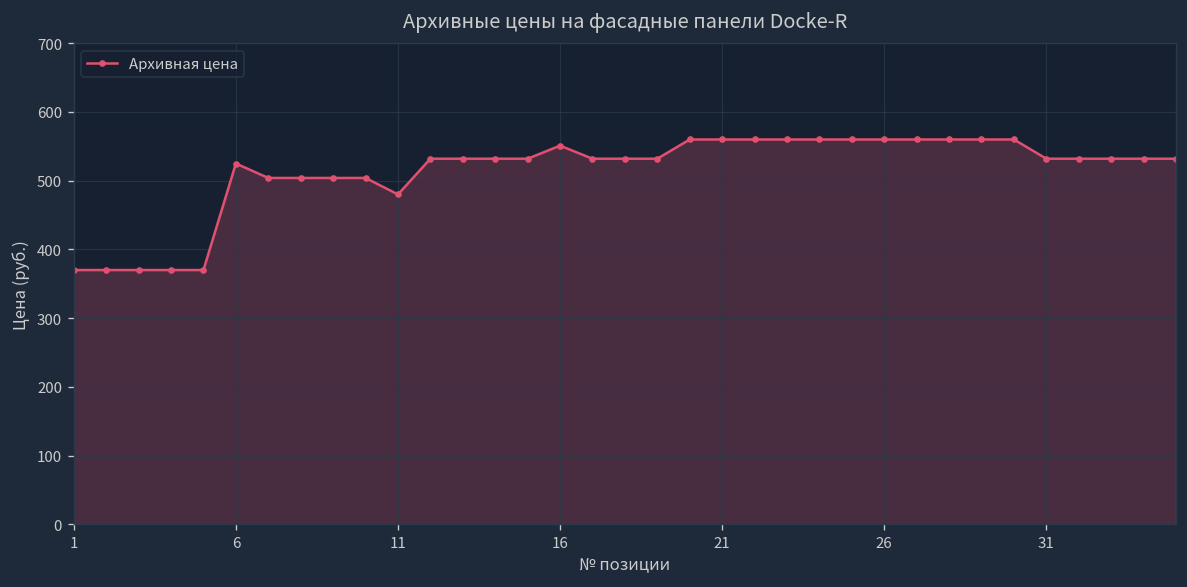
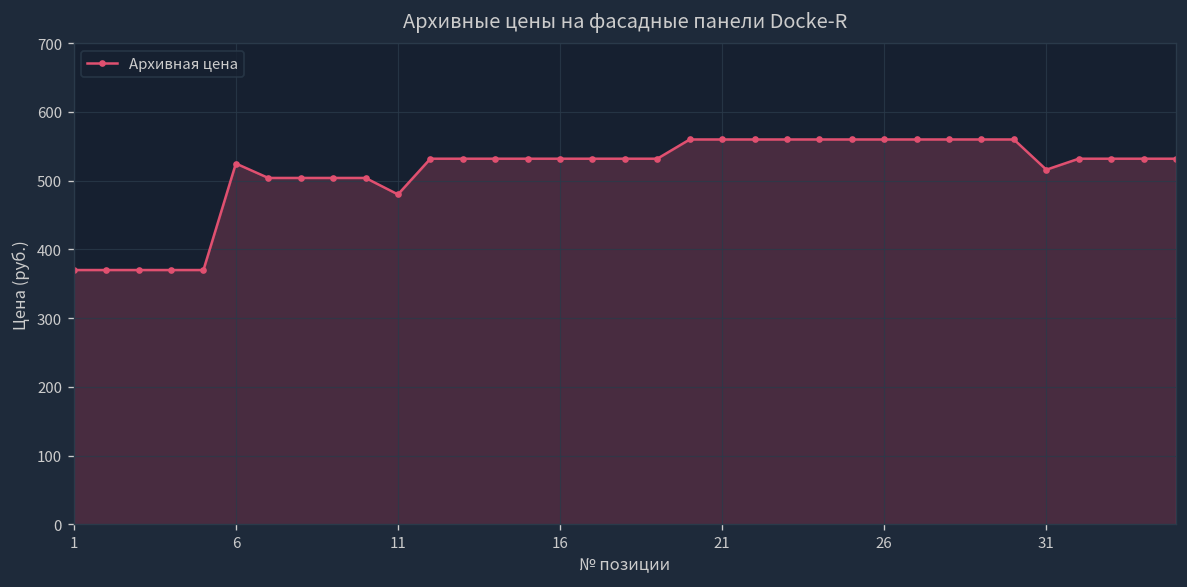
  {
    "1": 370,
    "6": 530,
    "11": 480,
-   "16": 550,
+   "16": 530,
    "21": 560,
    "26": 560,
-   "31": 530
+   "31": 520
  }
